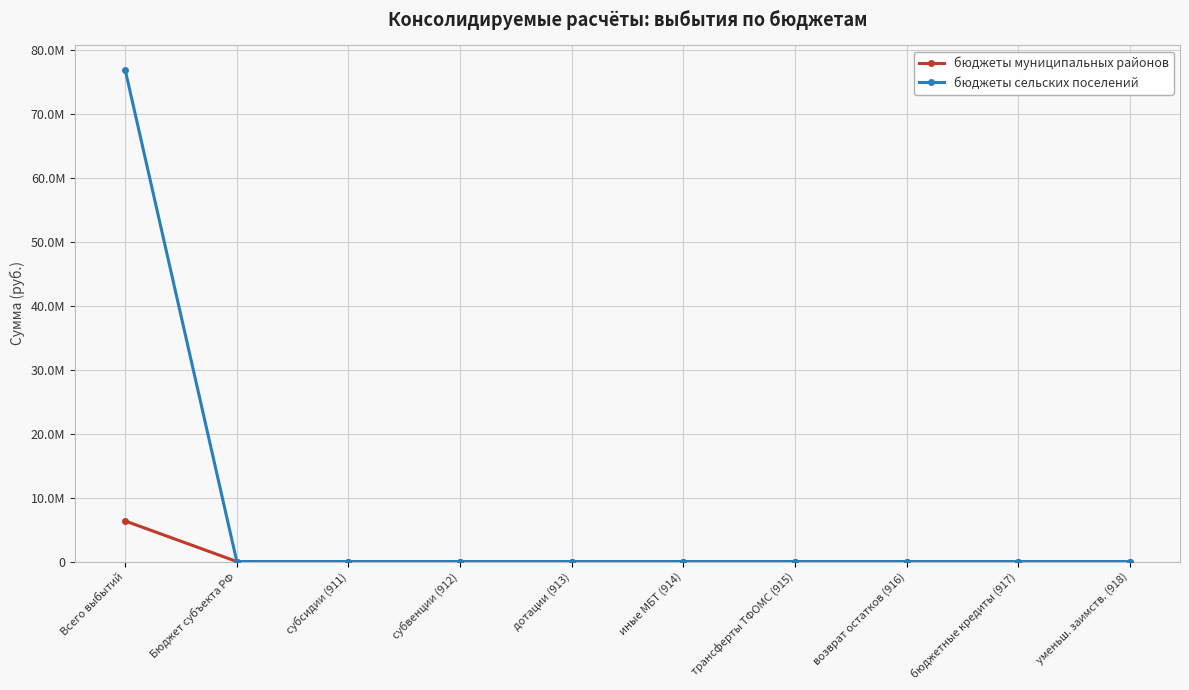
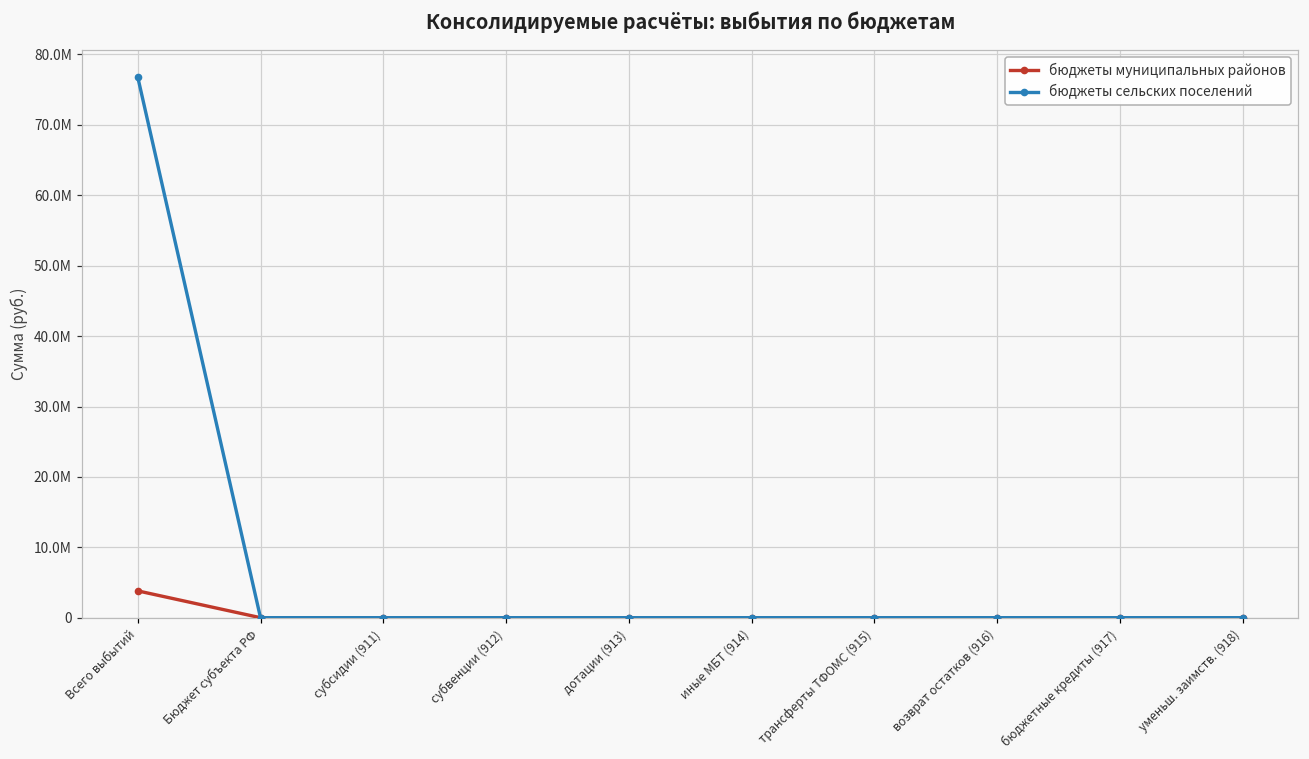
  {
    "бюджеты муниципальных районов": {
-     "Всего выбытий": 6000000
+     "Всего выбытий": 4000000
    },
    "бюджеты сельских поселений": {
      "Всего выбытий": 77000000
    }
  }
